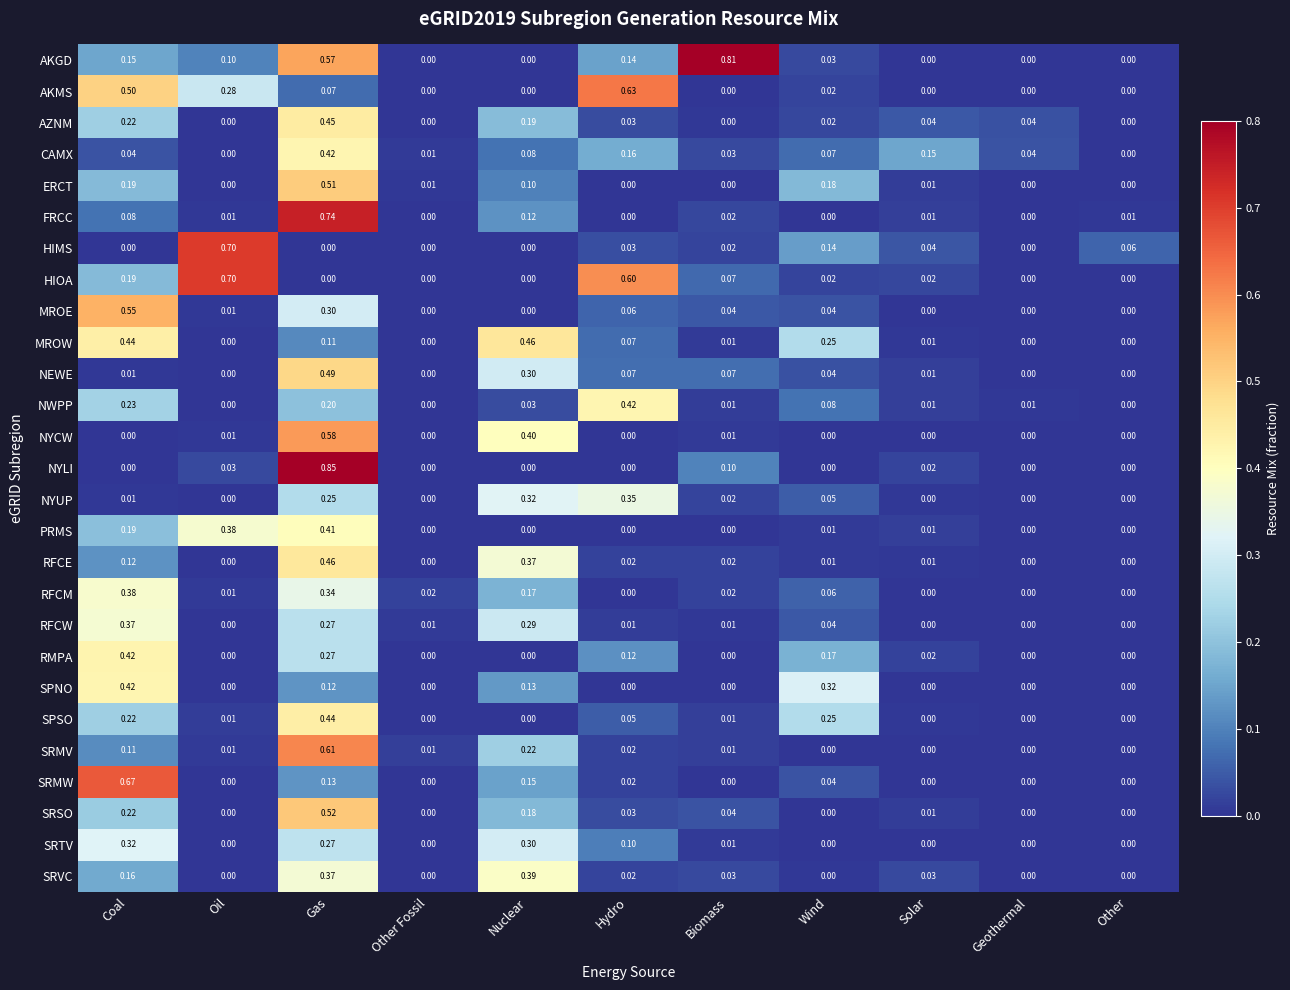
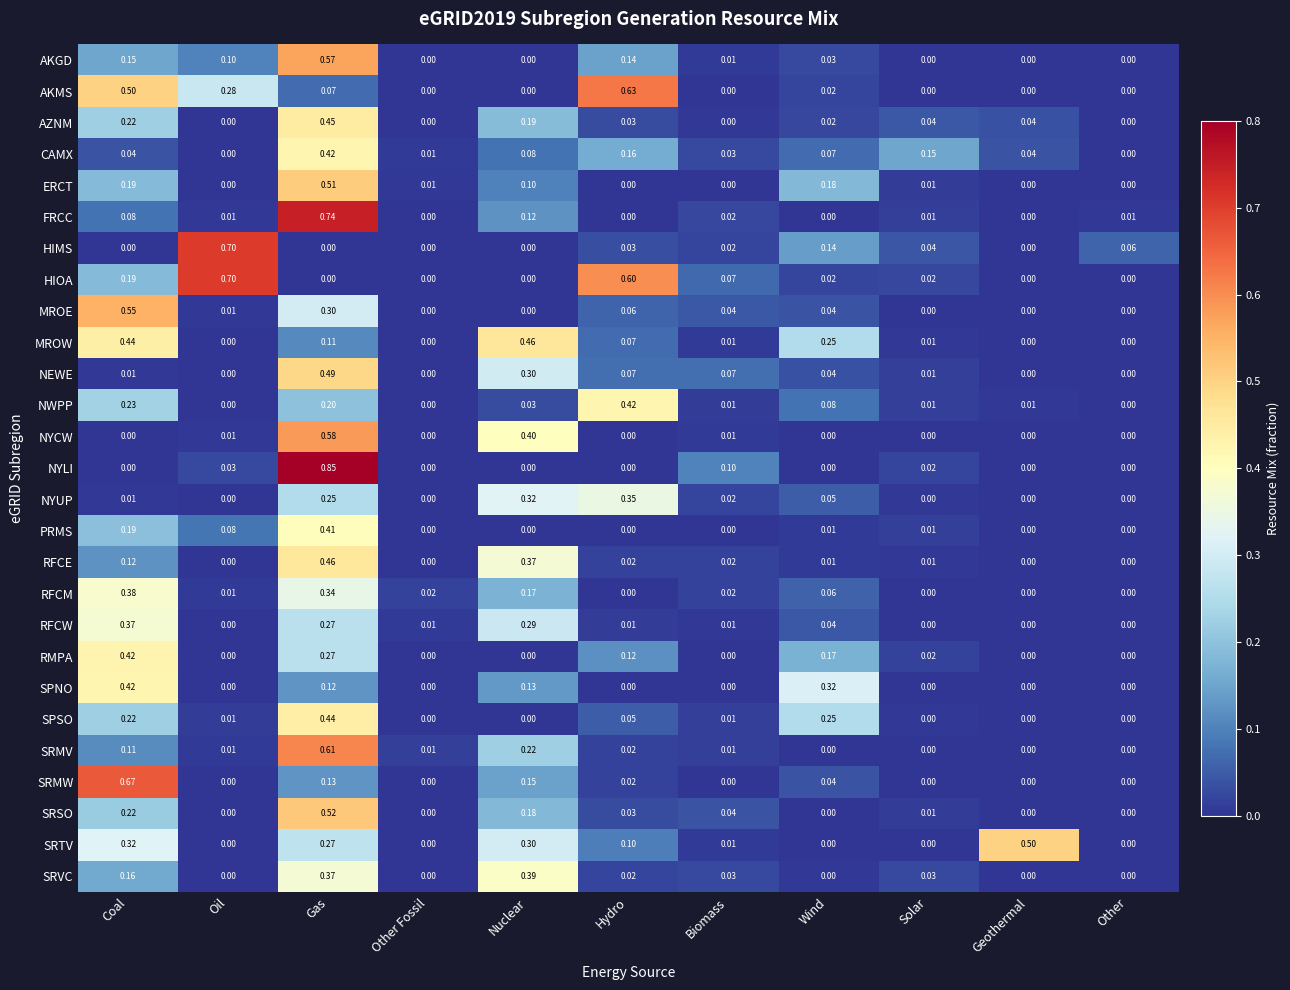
  {
    "AKGD": {
      "Coal": 0.15,
      "Oil": 0.10,
      "Gas": 0.57,
      "Other Fossil": 0.00,
      "Nuclear": 0.00,
      "Hydro": 0.14,
-     "Biomass": 0.81,
+     "Biomass": 0.01,
      "Wind": 0.03,
      "Solar": 0.00,
      "Geothermal": 0.00,
      "Other": 0.00
    },
    "PRMS": {
      "Coal": 0.19,
-     "Oil": 0.38,
+     "Oil": 0.08,
      "Gas": 0.41,
      "Other Fossil": 0.00,
      "Nuclear": 0.00,
      "Hydro": 0.00,
      "Biomass": 0.00,
      "Wind": 0.01,
      "Solar": 0.01,
      "Geothermal": 0.00,
      "Other": 0.00
    },
    "SRTV": {
      "Coal": 0.32,
      "Oil": 0.00,
      "Gas": 0.27,
      "Other Fossil": 0.00,
      "Nuclear": 0.30,
      "Hydro": 0.10,
      "Biomass": 0.01,
      "Wind": 0.00,
      "Solar": 0.00,
-     "Geothermal": 0.00,
+     "Geothermal": 0.50,
      "Other": 0.00
    }
  }
